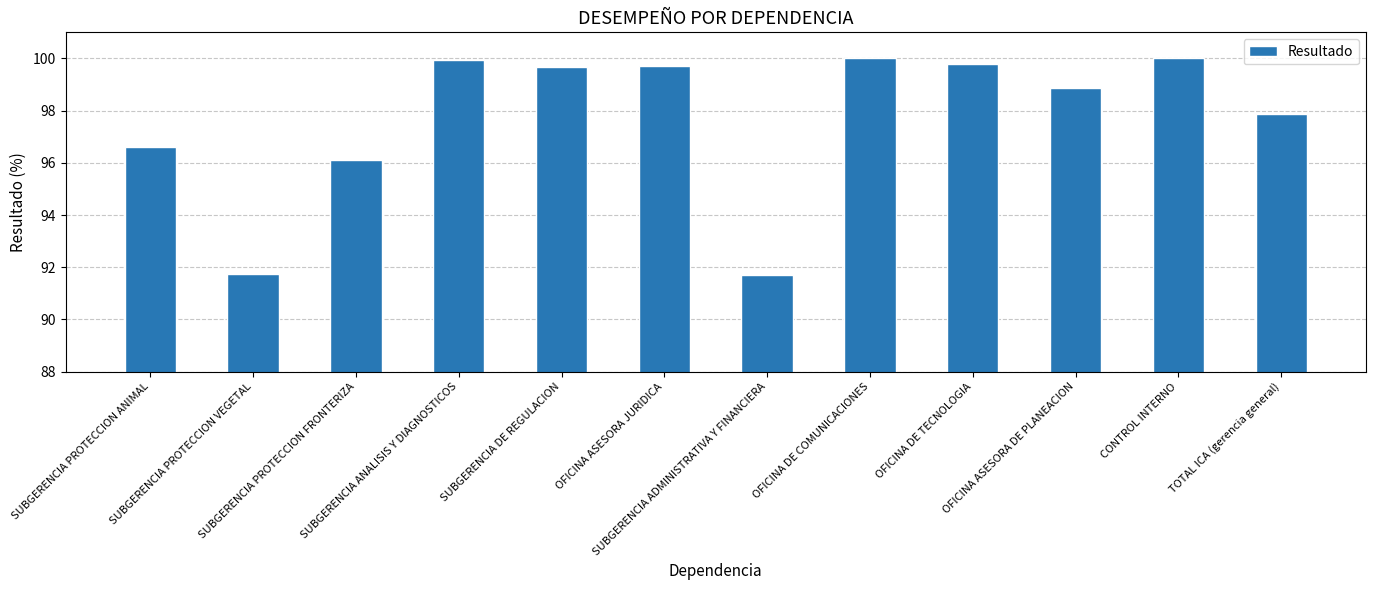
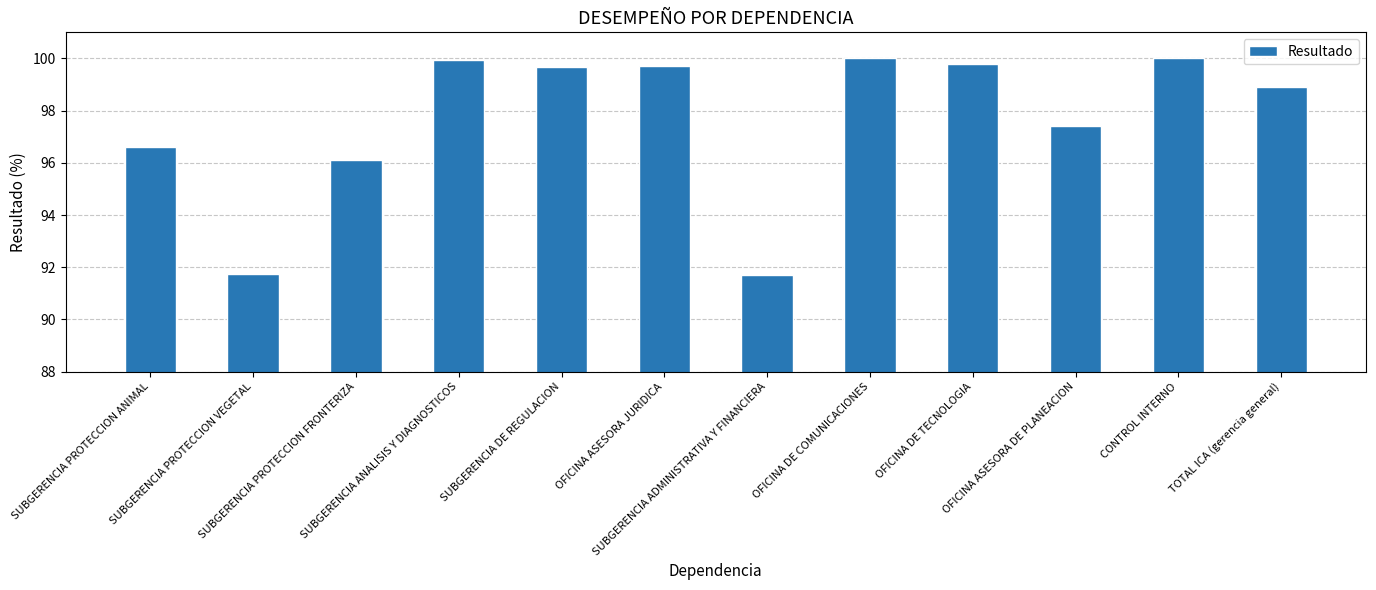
  {
    "SUBGERENCIA PROTECCION ANIMAL": 96.6,
    "SUBGERENCIA PROTECCION VEGETAL": 91.7,
    "SUBGERENCIA PROTECCION FRONTERIZA": 96.1,
    "SUBGERENCIA ANALISIS Y DIAGNOSTICOS": 99.9,
    "SUBGERENCIA DE REGULACION": 99.7,
    "OFICINA ASESORA JURIDICA": 99.7,
    "SUBGERENCIA ADMINISTRATIVA Y FINANCIERA": 91.7,
    "OFICINA DE COMUNICACIONES": 100.0,
    "OFICINA DE TECNOLOGIA": 99.8,
-   "OFICINA ASESORA DE PLANEACION": 98.9,
+   "OFICINA ASESORA DE PLANEACION": 97.4,
    "CONTROL INTERNO": 100.0,
-   "TOTAL ICA (gerencia general)": 97.9
+   "TOTAL ICA (gerencia general)": 98.9
  }
